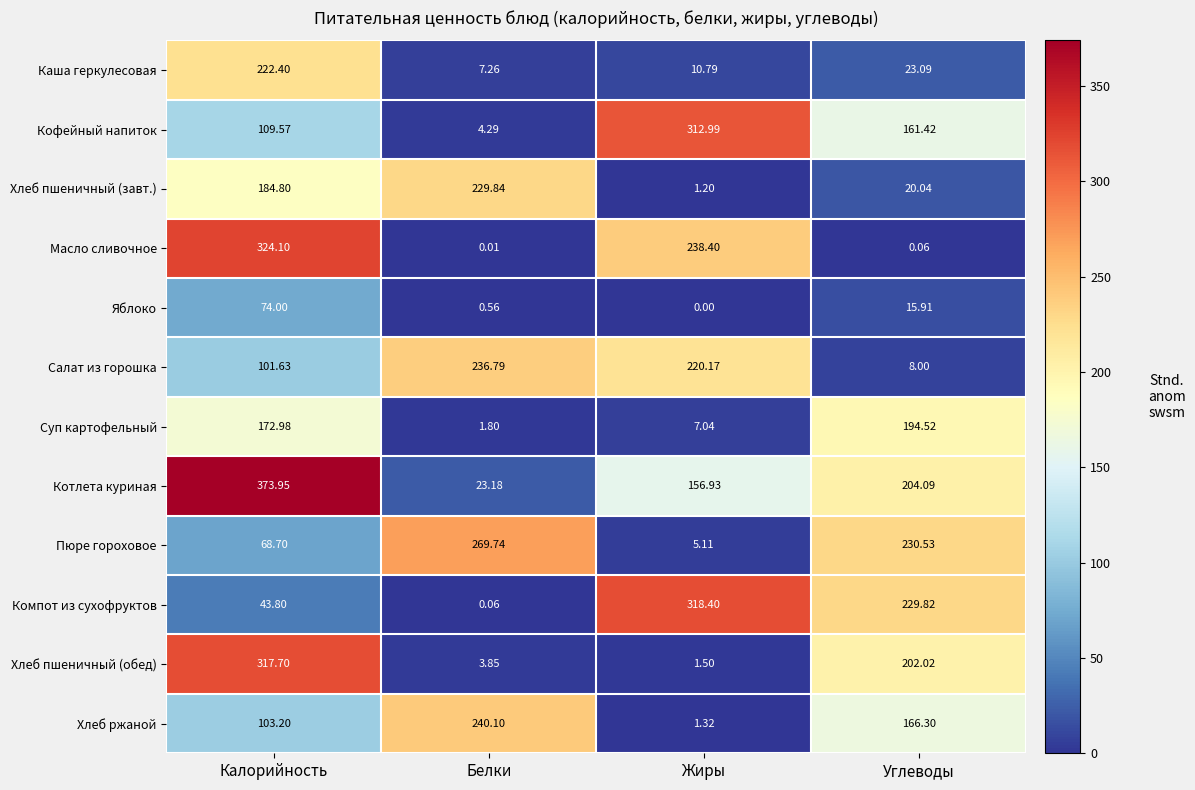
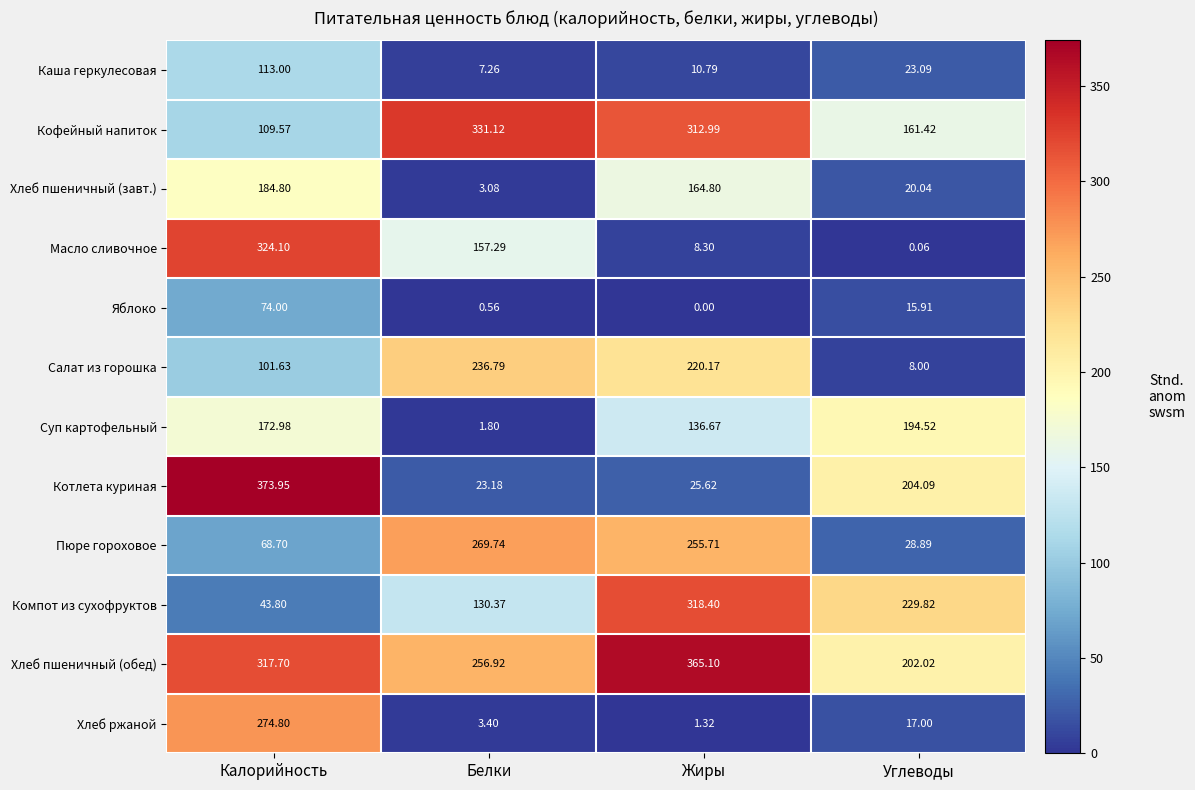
  {
    "Каша геркулесовая": {
-     "Калорийность": 222.40,
+     "Калорийность": 113.00,
      "Белки": 7.26,
      "Жиры": 10.79,
      "Углеводы": 23.09
    },
    "Кофейный напиток": {
      "Калорийность": 109.57,
-     "Белки": 4.29,
+     "Белки": 331.12,
      "Жиры": 312.99,
      "Углеводы": 161.42
    },
    "Хлеб пшеничный (завт.)": {
      "Калорийность": 184.80,
-     "Белки": 229.84,
-     "Жиры": 1.20,
+     "Белки": 3.08,
+     "Жиры": 164.80,
      "Углеводы": 20.04
    },
    "Масло сливочное": {
      "Калорийность": 324.10,
-     "Белки": 0.01,
-     "Жиры": 238.40,
+     "Белки": 157.29,
+     "Жиры": 8.30,
      "Углеводы": 0.06
    },
    "Яблоко": {
      "Калорийность": 74.00,
      "Белки": 0.56,
      "Жиры": 0.00,
      "Углеводы": 15.91
    },
    "Салат из горошка": {
      "Калорийность": 101.63,
      "Белки": 236.79,
      "Жиры": 220.17,
      "Углеводы": 8.00
    },
    "Суп картофельный": {
      "Калорийность": 172.98,
      "Белки": 1.80,
-     "Жиры": 7.04,
+     "Жиры": 136.67,
      "Углеводы": 194.52
    },
    "Котлета куриная": {
      "Калорийность": 373.95,
      "Белки": 23.18,
-     "Жиры": 156.93,
+     "Жиры": 25.62,
      "Углеводы": 204.09
    },
    "Пюре гороховое": {
      "Калорийность": 68.70,
      "Белки": 269.74,
-     "Жиры": 5.11,
-     "Углеводы": 230.53
+     "Жиры": 255.71,
+     "Углеводы": 28.89
    },
    "Компот из сухофруктов": {
      "Калорийность": 43.80,
-     "Белки": 0.06,
+     "Белки": 130.37,
      "Жиры": 318.40,
      "Углеводы": 229.82
    },
    "Хлеб пшеничный (обед)": {
      "Калорийность": 317.70,
-     "Белки": 3.85,
-     "Жиры": 1.50,
+     "Белки": 256.92,
+     "Жиры": 365.10,
      "Углеводы": 202.02
    },
    "Хлеб ржаной": {
-     "Калорийность": 103.20,
-     "Белки": 240.10,
+     "Калорийность": 274.80,
+     "Белки": 3.40,
      "Жиры": 1.32,
-     "Углеводы": 166.30
+     "Углеводы": 17.00
    }
  }
